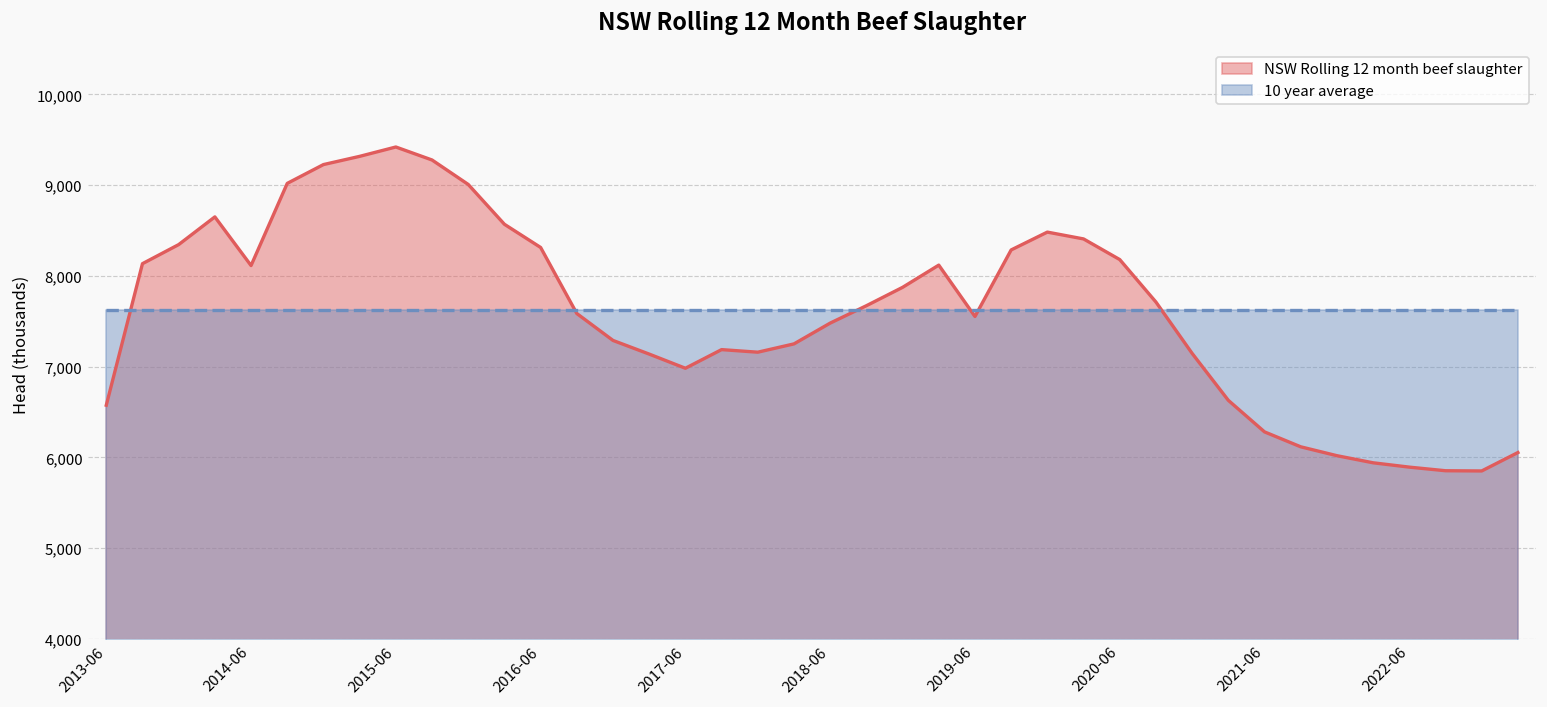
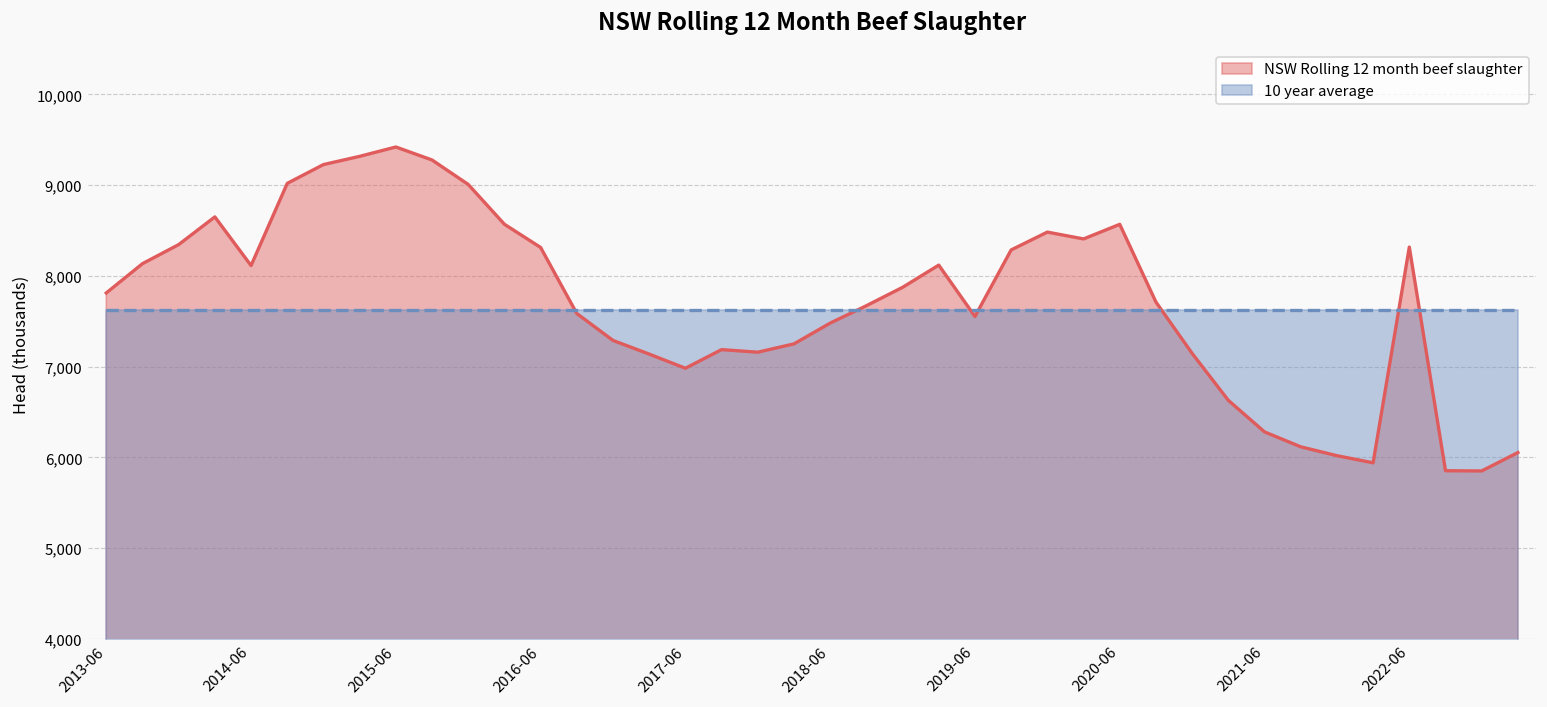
  {
    "NSW Rolling 12 month beef slaughter": {
-     "2013-06": "6,600",
+     "2013-06": "7,800",
      "2014-06": "8,100",
      "2015-06": "9,400",
      "2016-06": "8,300",
      "2017-06": "7,000",
      "2018-06": "7,500",
      "2019-06": "7,600",
-     "2020-06": "8,200",
+     "2020-06": "8,600",
      "2021-06": "6,300",
-     "2022-06": "5,900"
+     "2022-06": "8,300"
    },
    "10 year average": {
      "2013-06": "7,600",
      "2014-06": "7,600",
      "2015-06": "7,600",
      "2016-06": "7,600",
      "2017-06": "7,600",
      "2018-06": "7,600",
      "2019-06": "7,600",
      "2020-06": "7,600",
      "2021-06": "7,600",
      "2022-06": "7,600"
    }
  }
